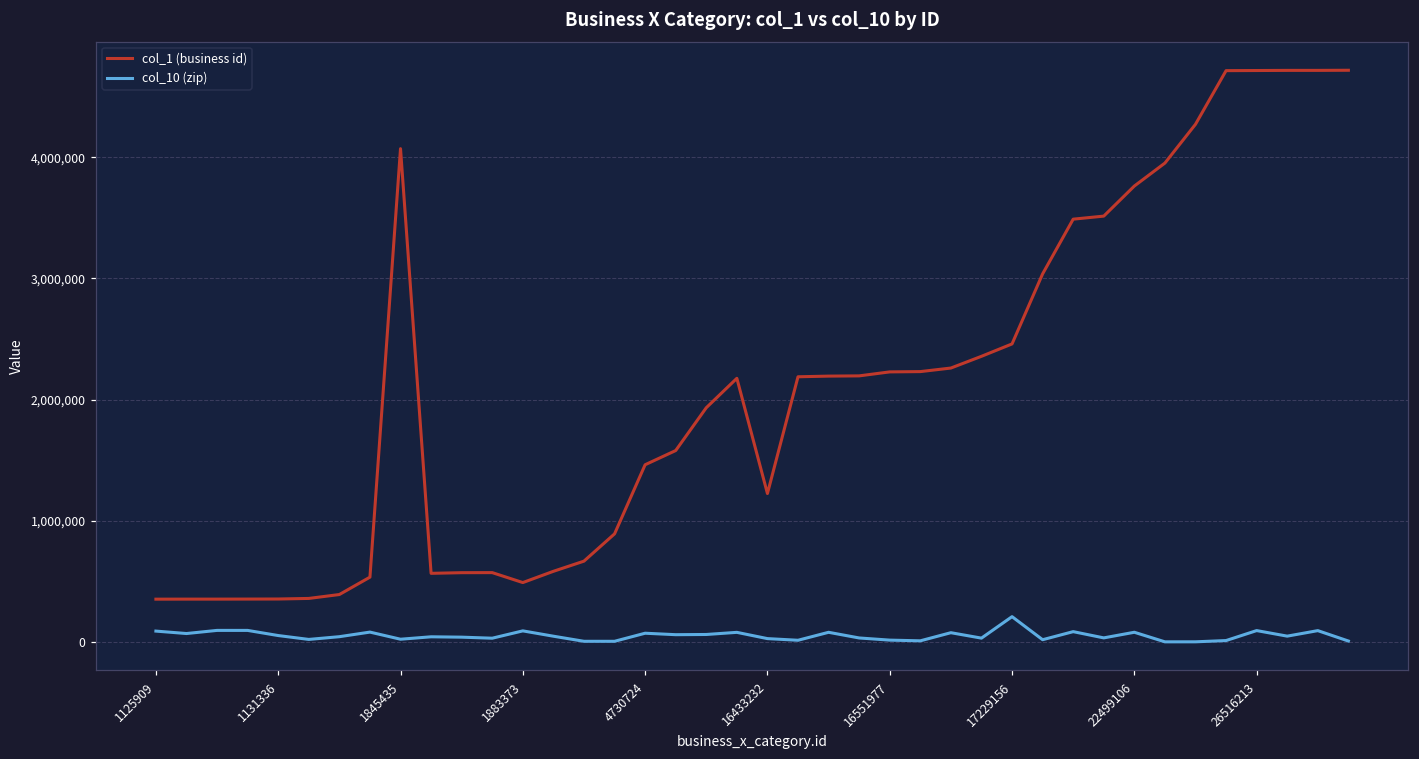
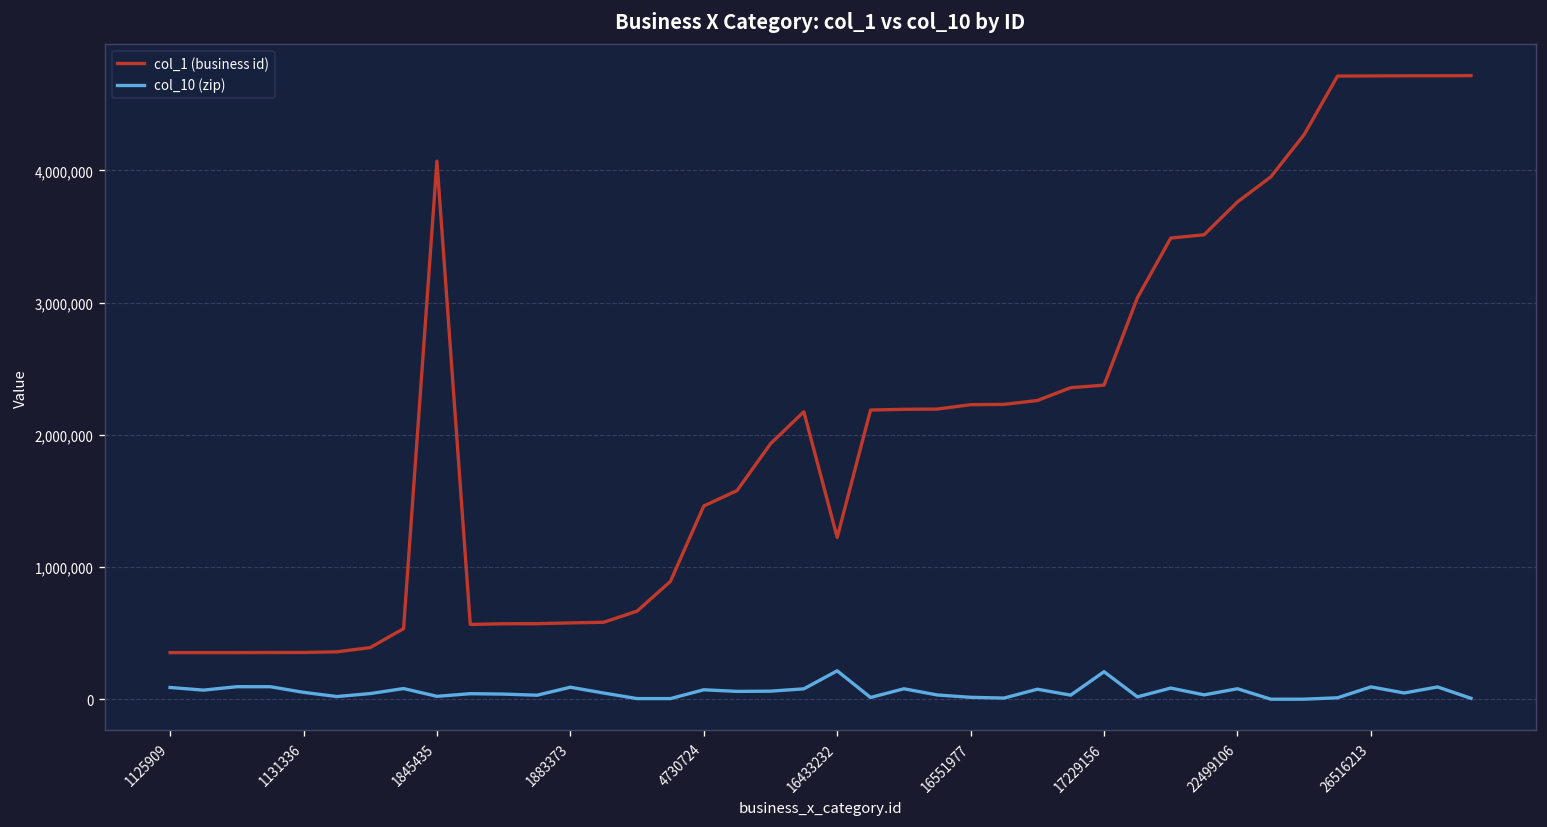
  {
    "col_1 (business id)": {
      "1125909": "350,000",
      "1131336": "350,000",
      "1845435": "4,070,000",
-     "1883373": "490,000",
+     "1883373": "580,000",
      "4730724": "1,460,000",
      "16433232": "1,230,000",
      "16551977": "2,230,000",
-     "17229156": "2,460,000",
+     "17229156": "2,380,000",
      "22499106": "3,760,000",
      "26516213": "4,710,000"
    },
    "col_10 (zip)": {
      "1125909": "90,000",
      "1131336": "50,000",
      "1845435": "20,000",
      "1883373": "90,000",
      "4730724": "70,000",
-     "16433232": "30,000",
+     "16433232": "220,000",
      "16551977": "20,000",
      "17229156": "210,000",
      "22499106": "80,000",
      "26516213": "90,000"
    }
  }
